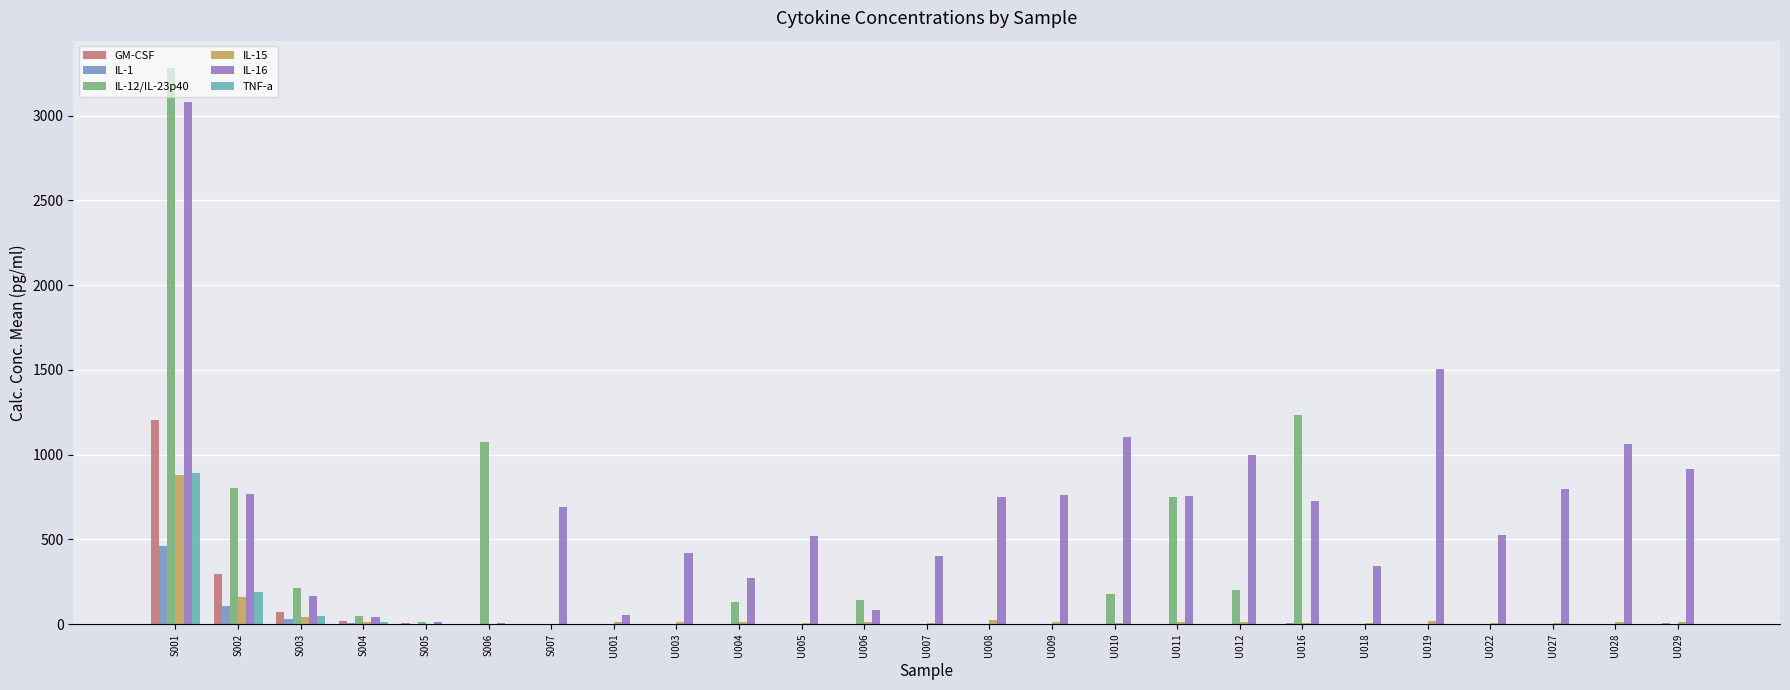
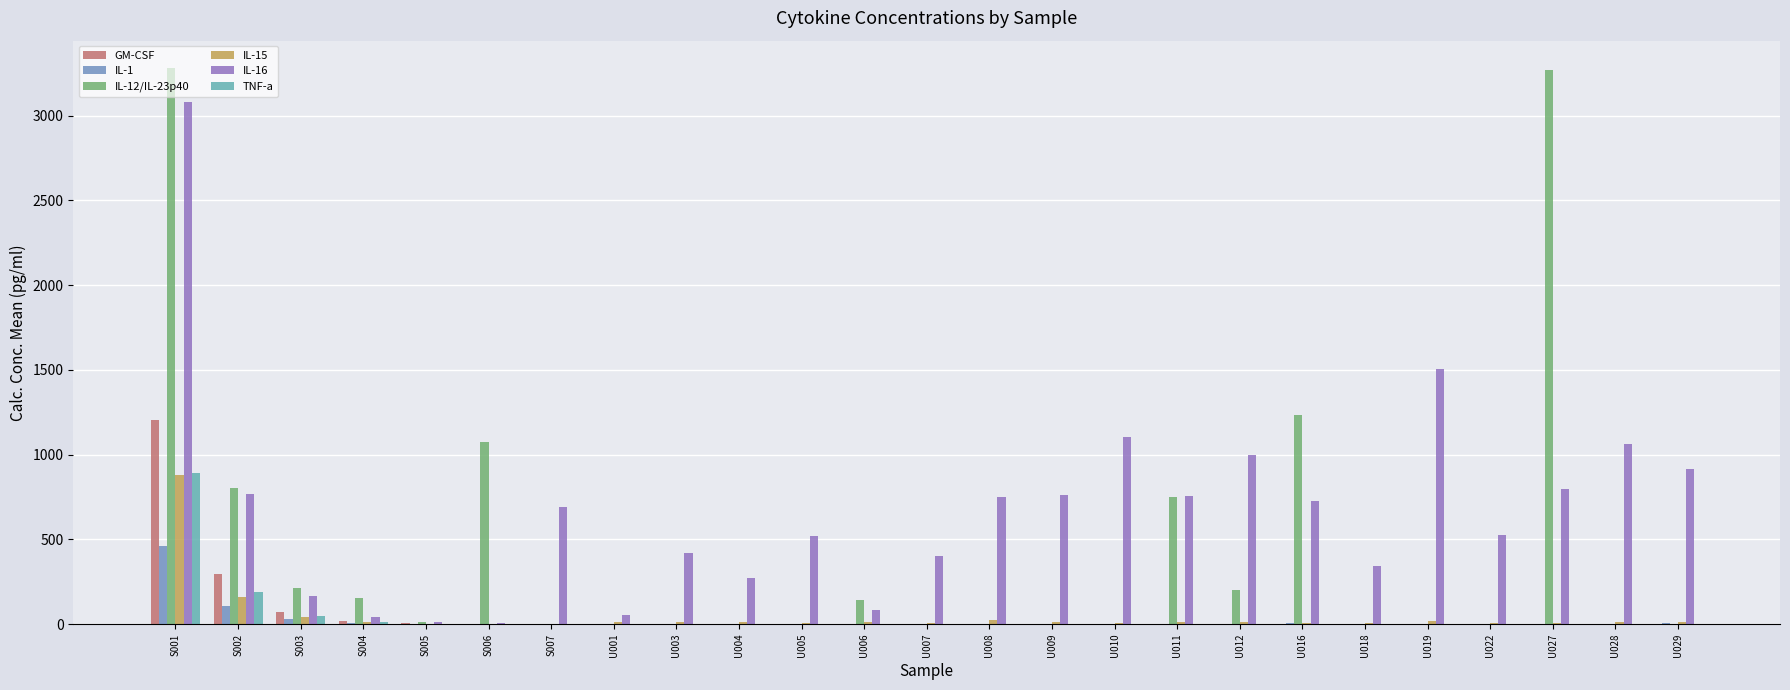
  {
    "IL-12/IL-23p40": {
      "S002": 800,
      "S003": 210,
-     "S004": 50,
+     "S004": 150,
      "S006": 1080,
-     "U004": 130,
+     "U004": 0,
      "U006": 140,
-     "U010": 180,
+     "U010": 0,
      "U011": 750,
      "U012": 200,
      "U016": 1230,
-     "U027": 0
+     "U027": 3270
    }
  }
